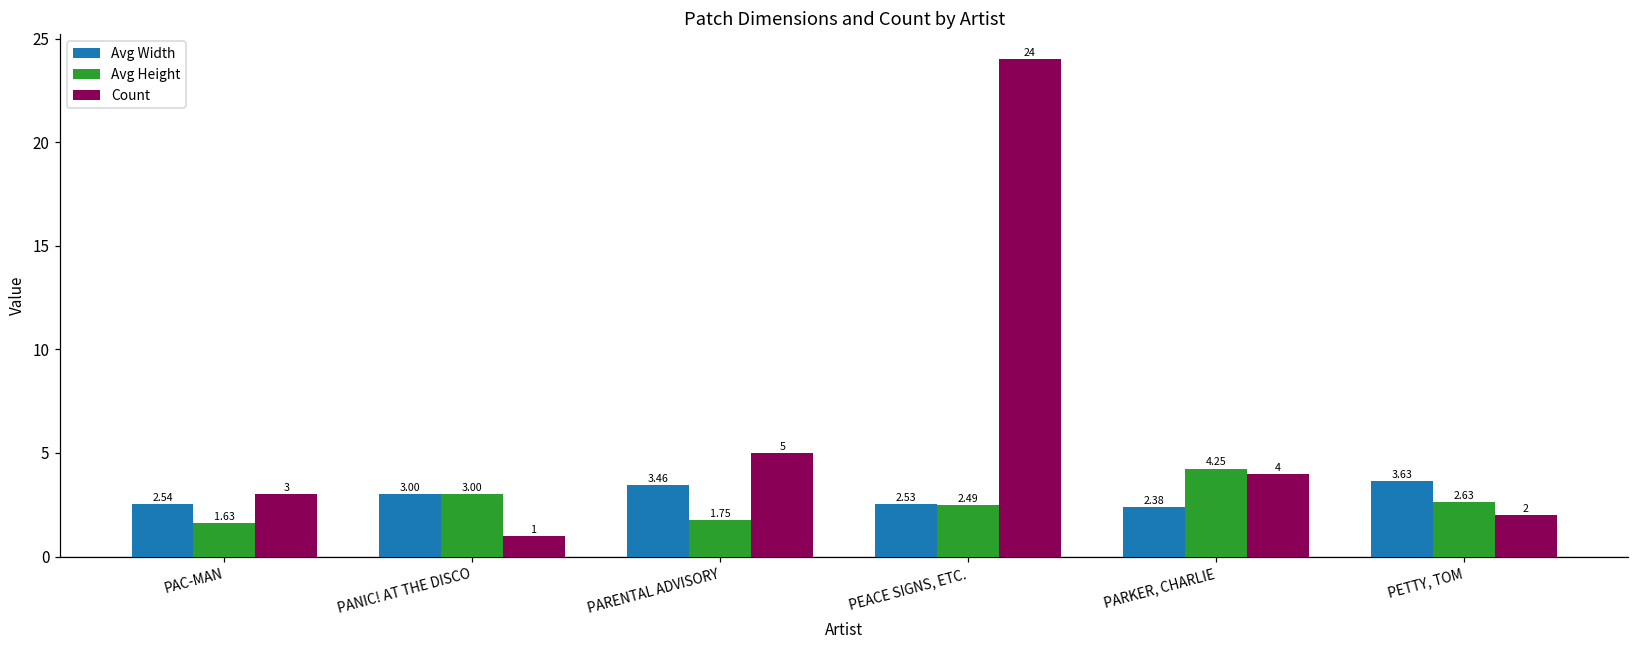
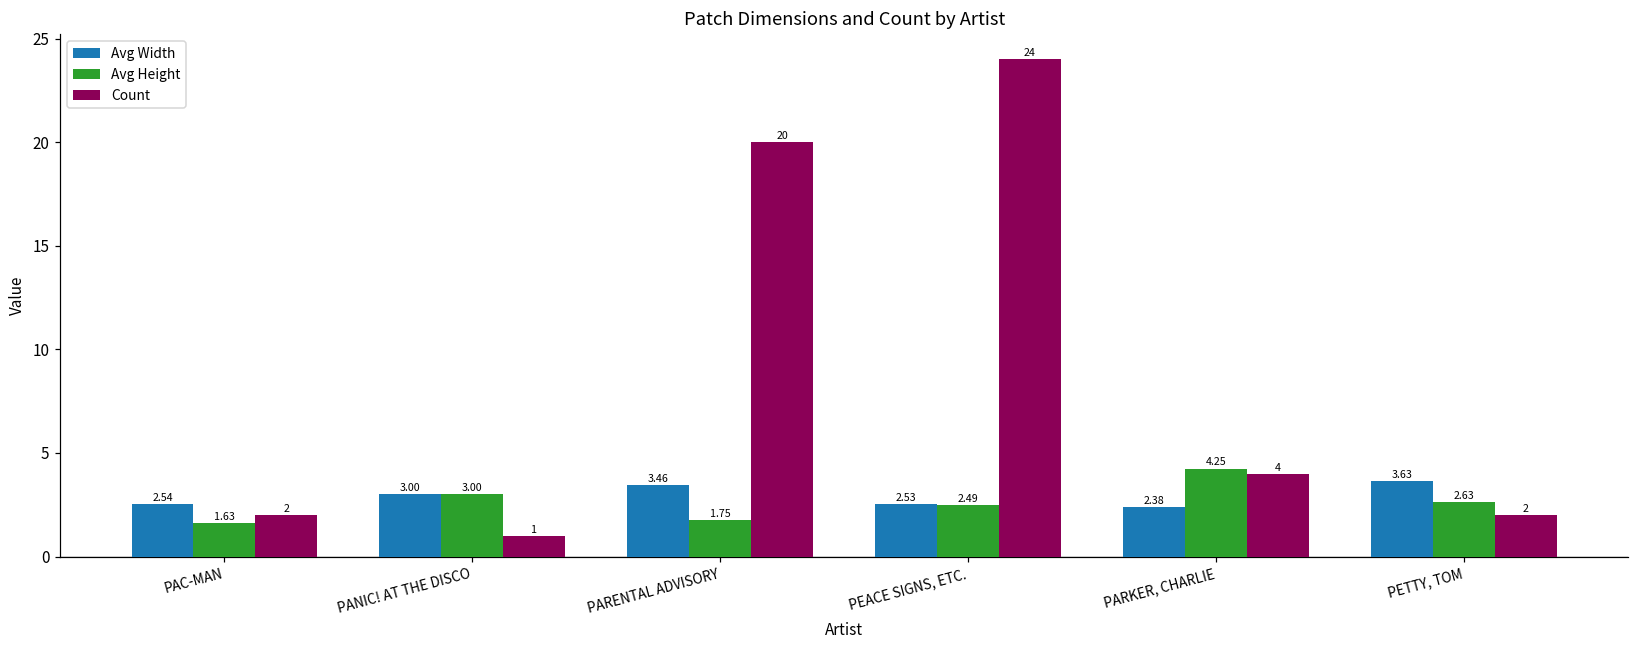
  {
    "Avg Width": {
      "PAC-MAN": 2.54,
      "PANIC! AT THE DISCO": 3.00,
      "PARENTAL ADVISORY": 3.46,
      "PEACE SIGNS, ETC.": 2.53,
      "PARKER, CHARLIE": 2.38,
      "PETTY, TOM": 3.63
    },
    "Avg Height": {
      "PAC-MAN": 1.63,
      "PANIC! AT THE DISCO": 3.00,
      "PARENTAL ADVISORY": 1.75,
      "PEACE SIGNS, ETC.": 2.49,
      "PARKER, CHARLIE": 4.25,
      "PETTY, TOM": 2.63
    },
    "Count": {
-     "PAC-MAN": 3,
+     "PAC-MAN": 2,
      "PANIC! AT THE DISCO": 1,
-     "PARENTAL ADVISORY": 5,
+     "PARENTAL ADVISORY": 20,
      "PEACE SIGNS, ETC.": 24,
      "PARKER, CHARLIE": 4,
      "PETTY, TOM": 2
    }
  }
